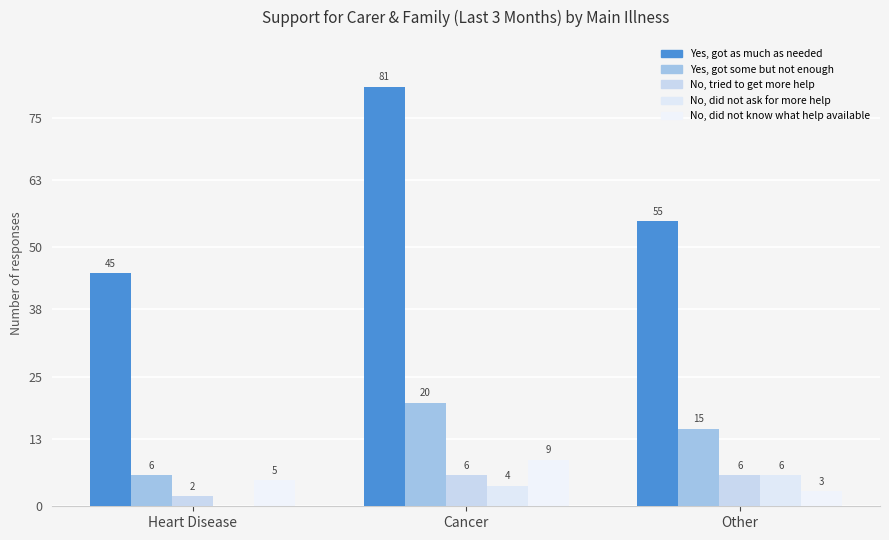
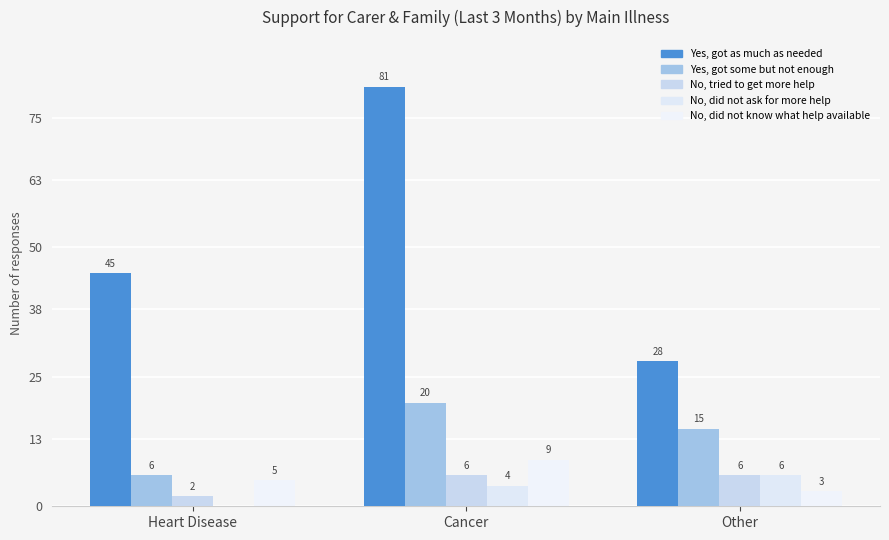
  {
    "Yes, got as much as needed": {
      "Heart Disease": 45,
      "Cancer": 81,
-     "Other": 55
+     "Other": 28
    }
  }
